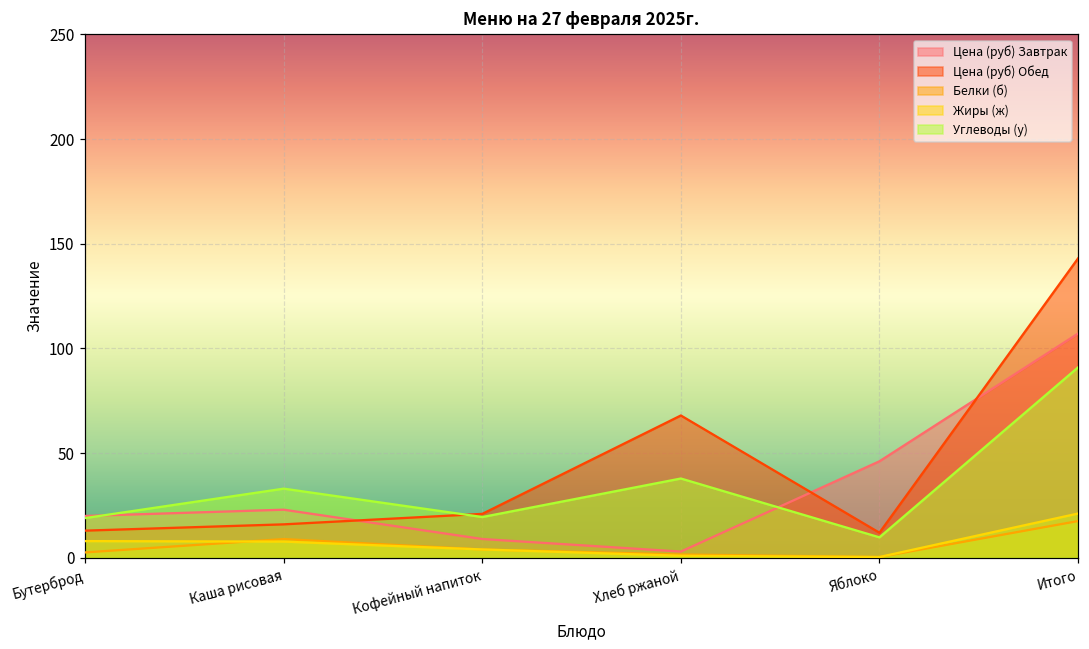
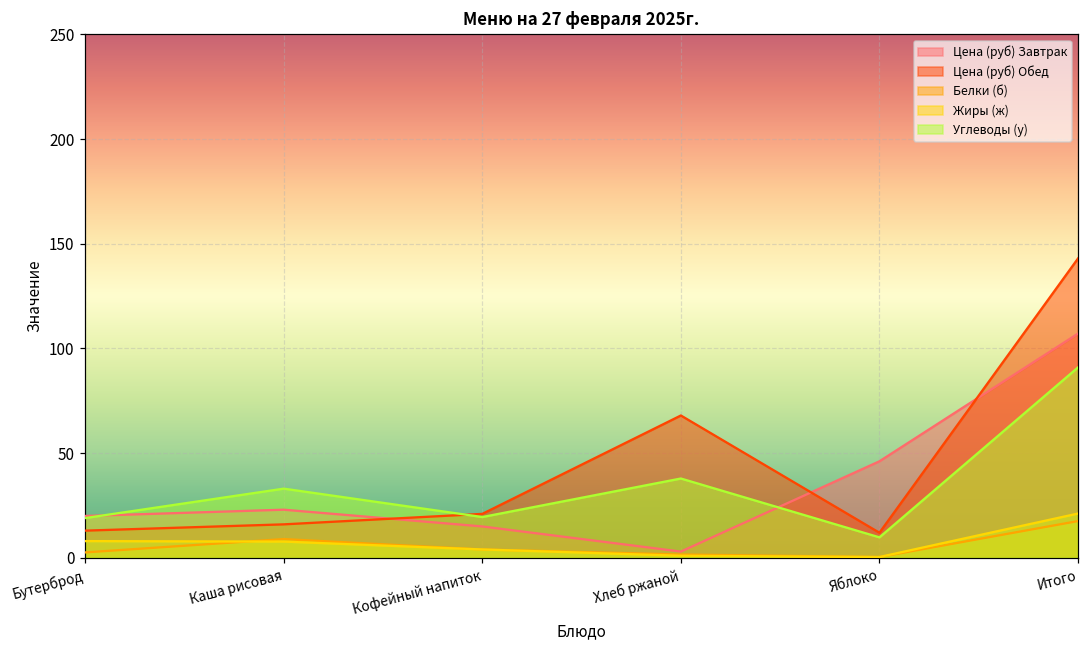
  {
    "Цена (руб) Завтрак": {
      "Каша рисовая": 23,
-     "Кофейный напиток": 9,
+     "Кофейный напиток": 15,
      "Хлеб ржаной": 3,
      "Яблоко": 46,
      "Итого": 107
    },
    "Цена (руб) Обед": {
      "Бутерброд": 13,
      "Каша рисовая": 16,
      "Кофейный напиток": 21,
      "Хлеб ржаной": 68,
      "Яблоко": 12,
      "Итого": 143
    },
    "Углеводы (у)": {
      "Каша рисовая": 33,
      "Кофейный напиток": 20,
      "Хлеб ржаной": 38,
      "Яблоко": 10,
      "Итого": 91
    }
  }
